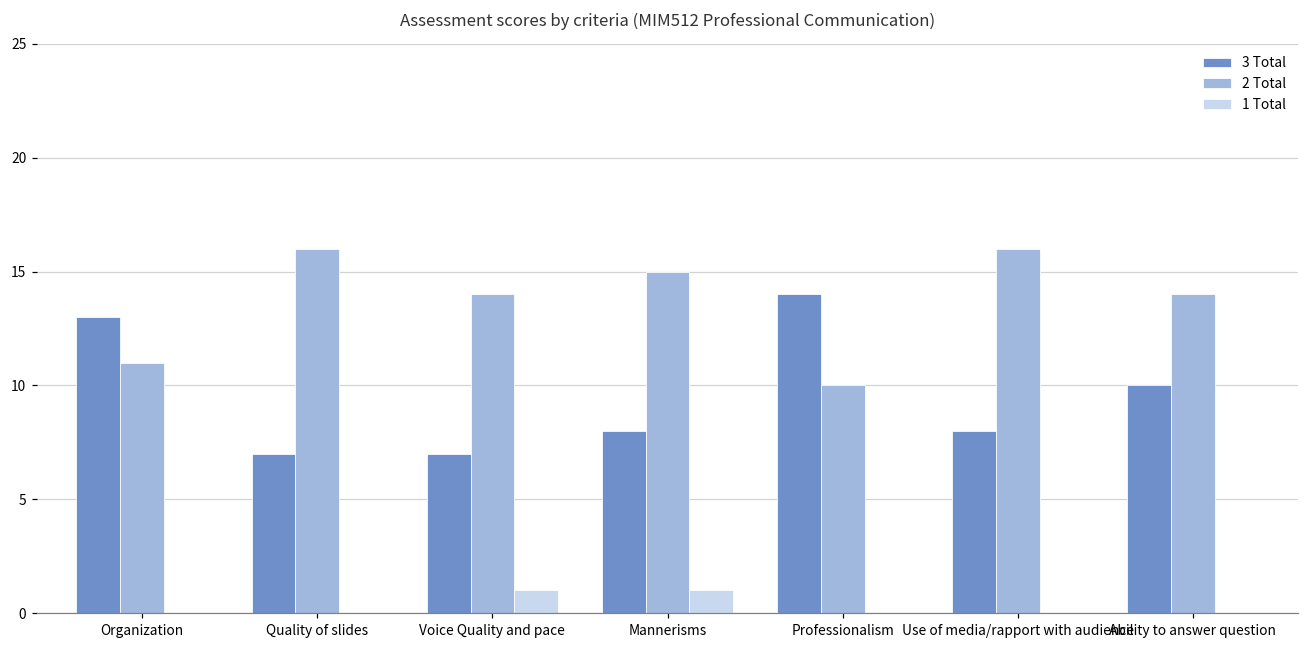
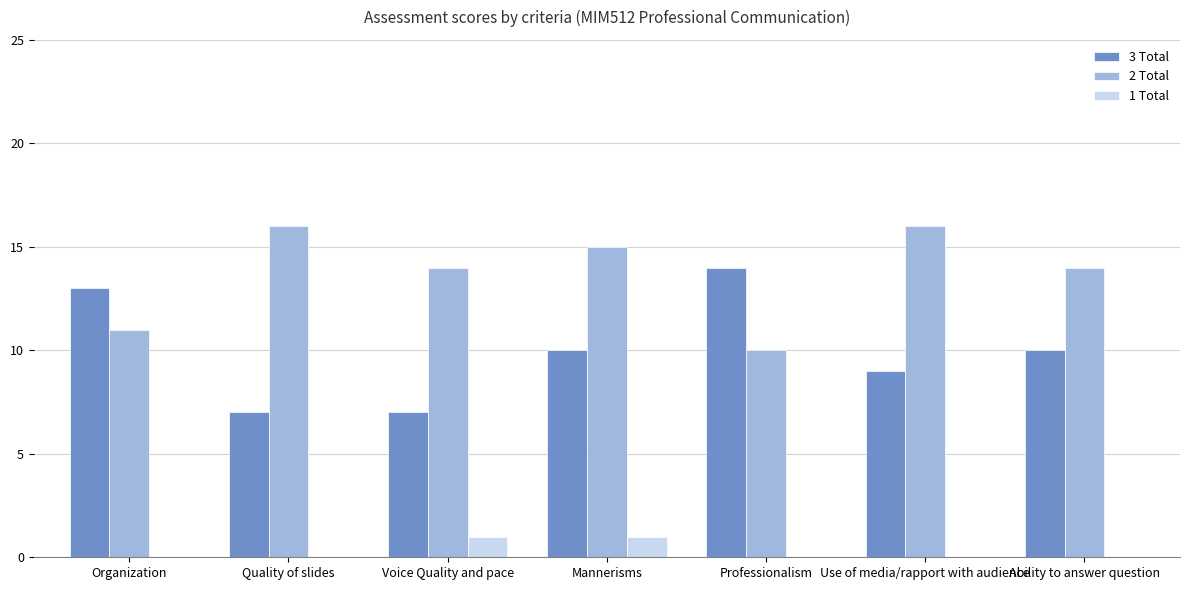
  {
    "3 Total": {
      "Organization": 13,
      "Quality of slides": 7,
      "Voice Quality and pace": 7,
-     "Mannerisms": 8,
+     "Mannerisms": 10,
      "Professionalism": 14,
-     "Use of media/rapport with audience": 8,
+     "Use of media/rapport with audience": 9,
      "Ability to answer question": 10
    }
  }
